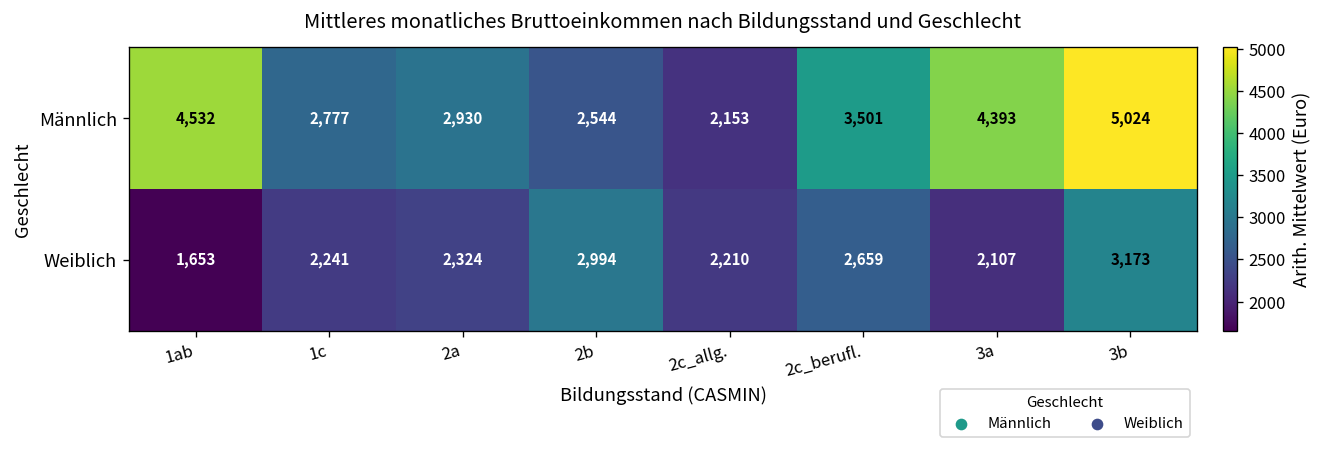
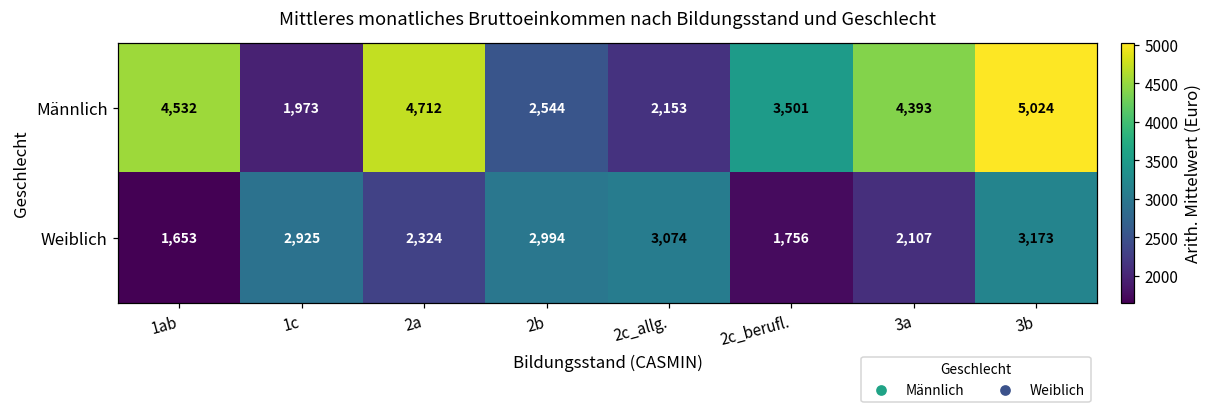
  {
    "Männlich": {
      "1ab": "4,532",
-     "1c": "2,777",
-     "2a": "2,930",
+     "1c": "1,973",
+     "2a": "4,712",
      "2b": "2,544",
      "2c_allg.": "2,153",
      "2c_berufl.": "3,501",
      "3a": "4,393",
      "3b": "5,024"
    },
    "Weiblich": {
      "1ab": "1,653",
-     "1c": "2,241",
+     "1c": "2,925",
      "2a": "2,324",
      "2b": "2,994",
-     "2c_allg.": "2,210",
-     "2c_berufl.": "2,659",
+     "2c_allg.": "3,074",
+     "2c_berufl.": "1,756",
      "3a": "2,107",
      "3b": "3,173"
    }
  }
